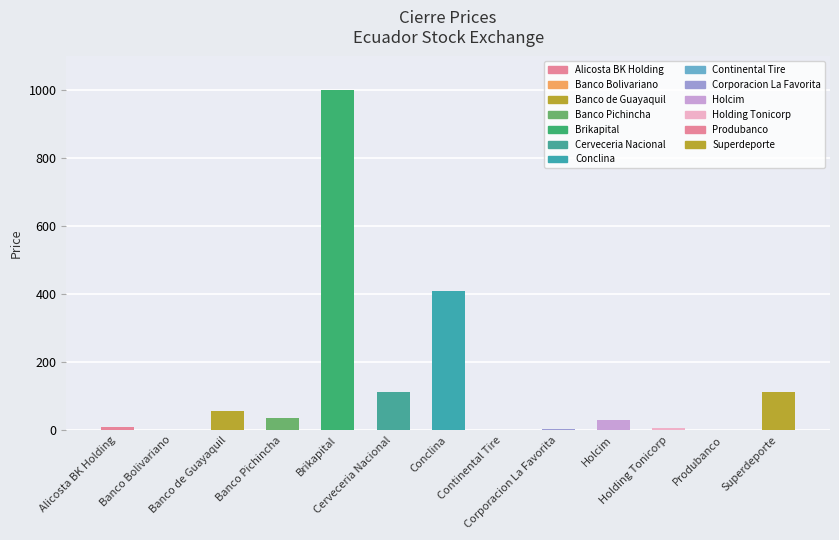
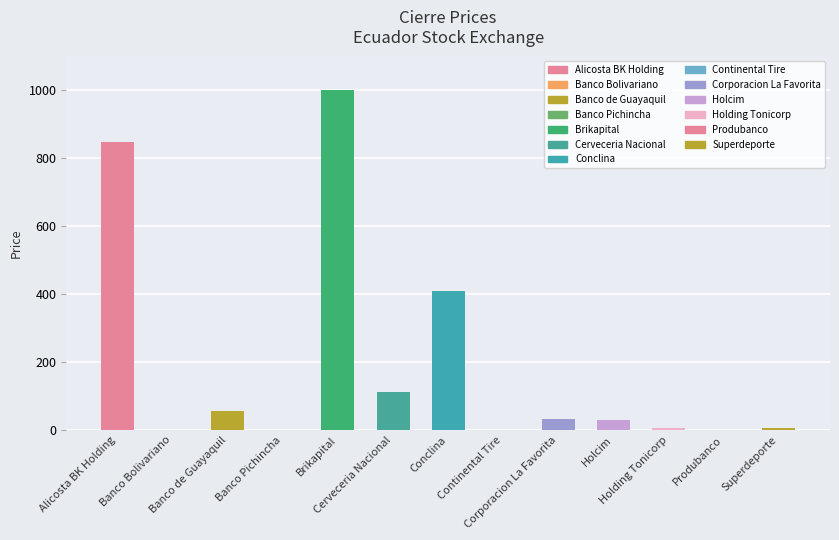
  {
-   "Alicosta BK Holding": 10,
+   "Alicosta BK Holding": 850,
    "Banco de Guayaquil": 60,
-   "Banco Pichincha": 30,
+   "Banco Pichincha": 0,
    "Brikapital": 1000,
    "Cerveceria Nacional": 110,
    "Conclina": 410,
-   "Corporacion La Favorita": 0,
+   "Corporacion La Favorita": 30,
    "Holcim": 30,
-   "Superdeporte": 110
+   "Superdeporte": 10
  }
